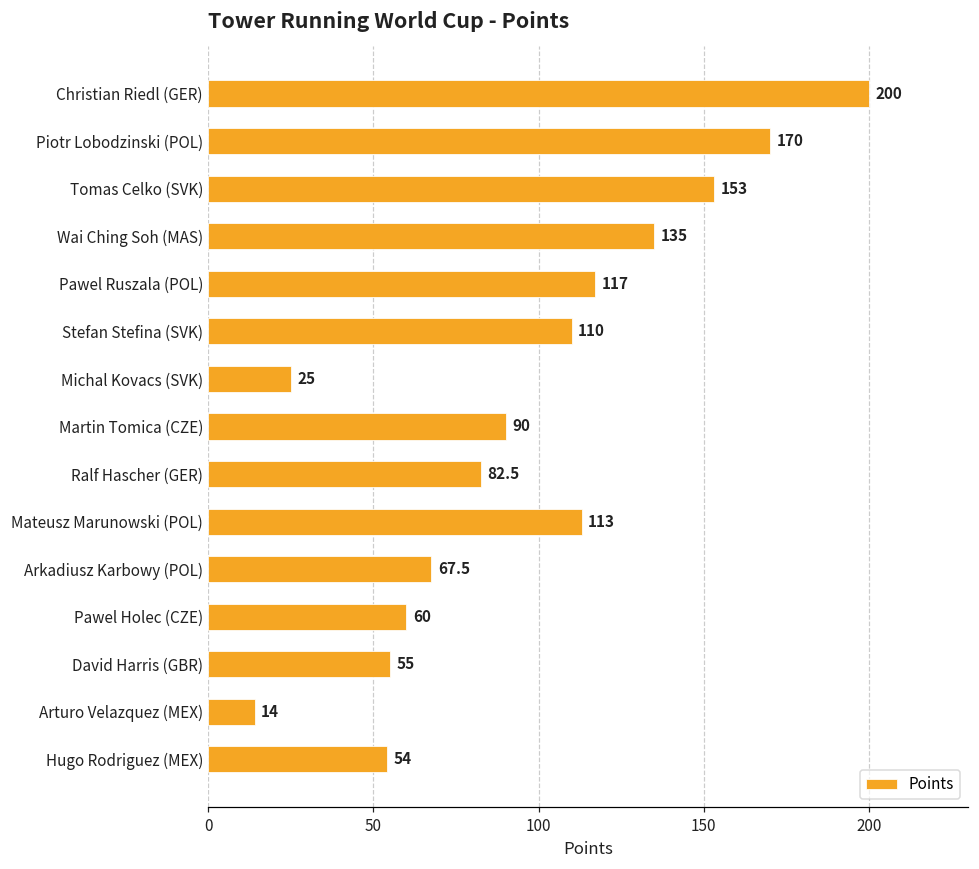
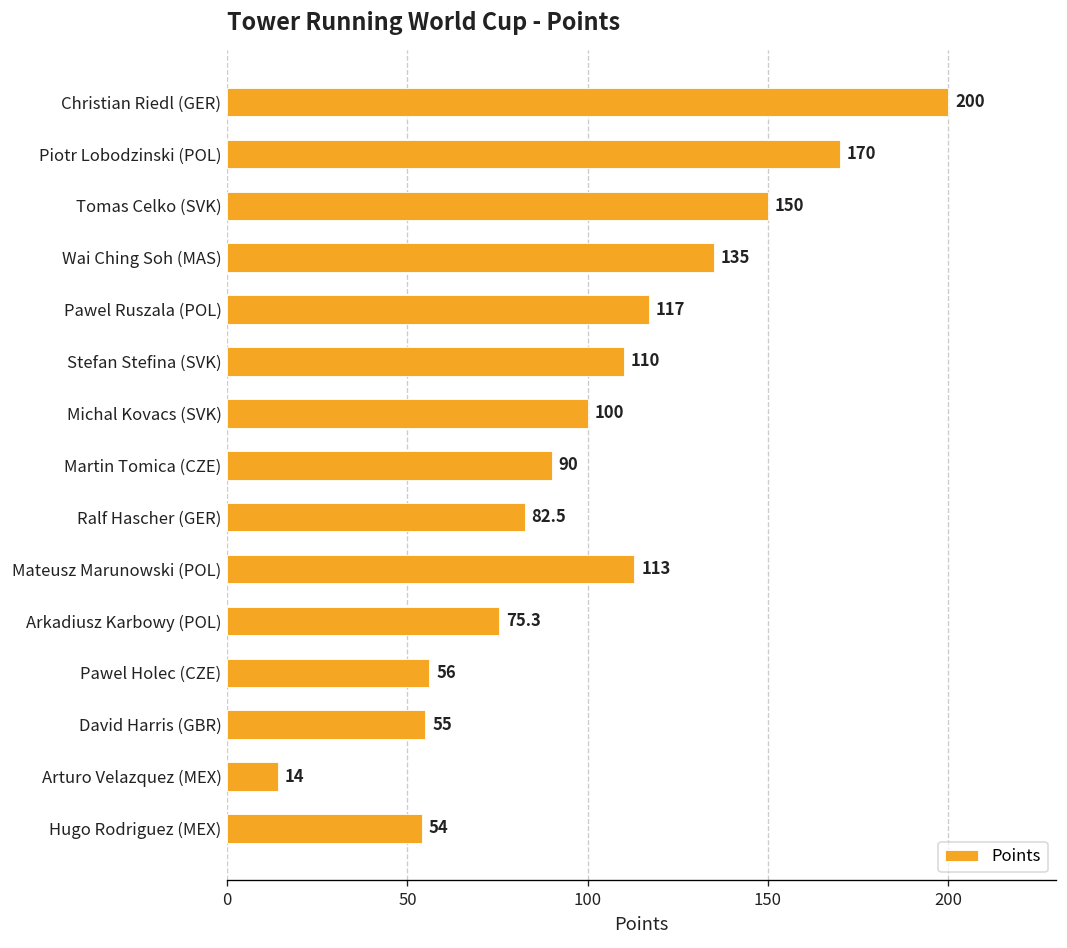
  {
    "Christian Riedl (GER)": 200,
    "Piotr Lobodzinski (POL)": 170,
-   "Tomas Celko (SVK)": 153,
+   "Tomas Celko (SVK)": 150,
    "Wai Ching Soh (MAS)": 135,
    "Pawel Ruszala (POL)": 117,
    "Stefan Stefina (SVK)": 110,
-   "Michal Kovacs (SVK)": 25,
+   "Michal Kovacs (SVK)": 100,
    "Martin Tomica (CZE)": 90,
    "Ralf Hascher (GER)": 82.5,
    "Mateusz Marunowski (POL)": 113,
-   "Arkadiusz Karbowy (POL)": 67.5,
-   "Pawel Holec (CZE)": 60,
+   "Arkadiusz Karbowy (POL)": 75.3,
+   "Pawel Holec (CZE)": 56,
    "David Harris (GBR)": 55,
    "Arturo Velazquez (MEX)": 14,
    "Hugo Rodriguez (MEX)": 54
  }
